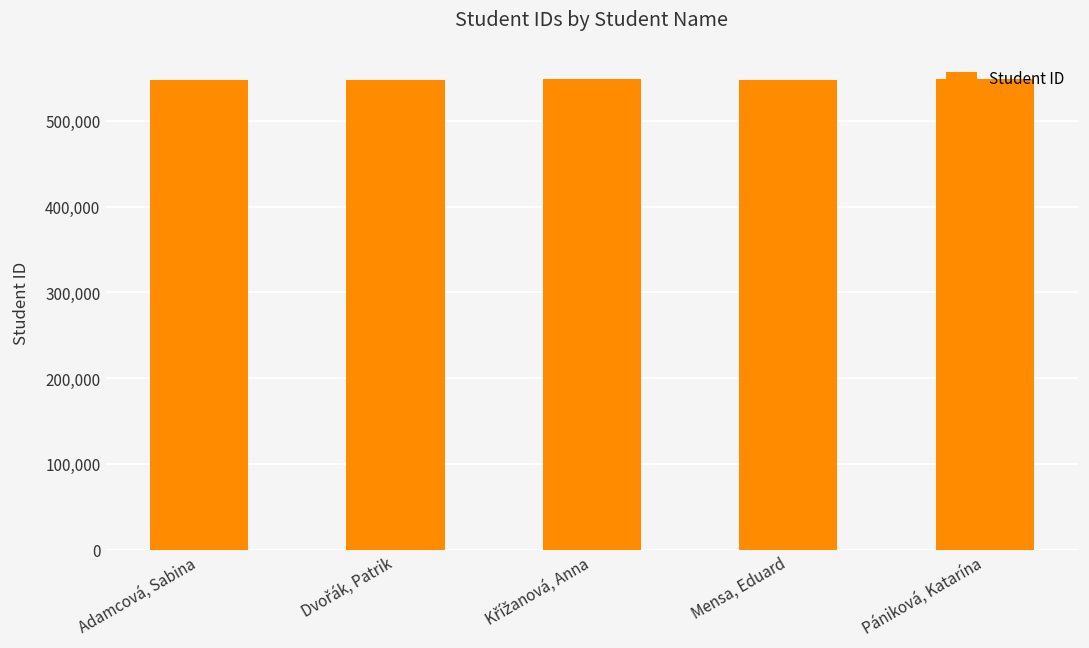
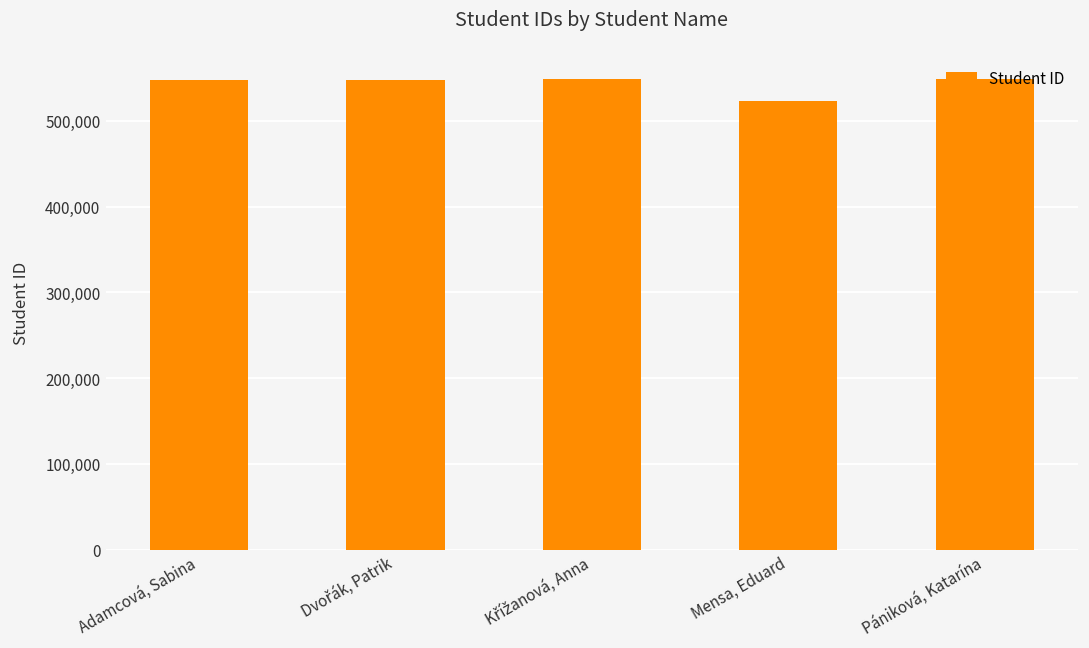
  {
    "Adamcová, Sabina": "550,000",
    "Dvořák, Patrik": "550,000",
    "Křížanová, Anna": "550,000",
-   "Mensa, Eduard": "550,000",
+   "Mensa, Eduard": "520,000",
    "Pániková, Katarína": "550,000"
  }
